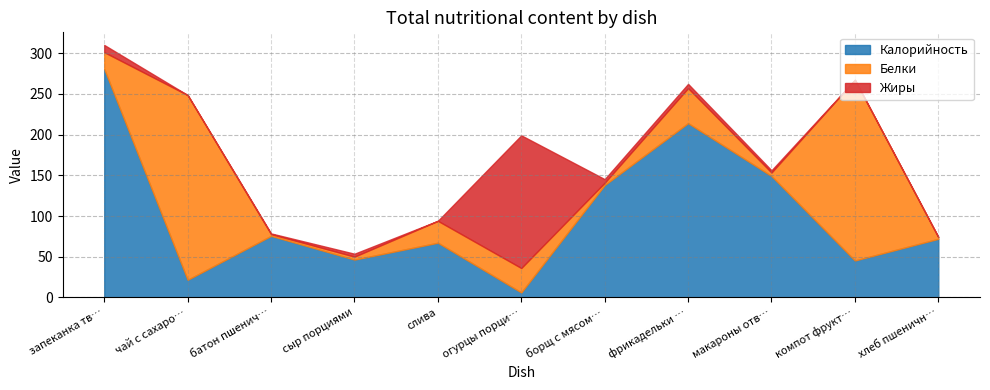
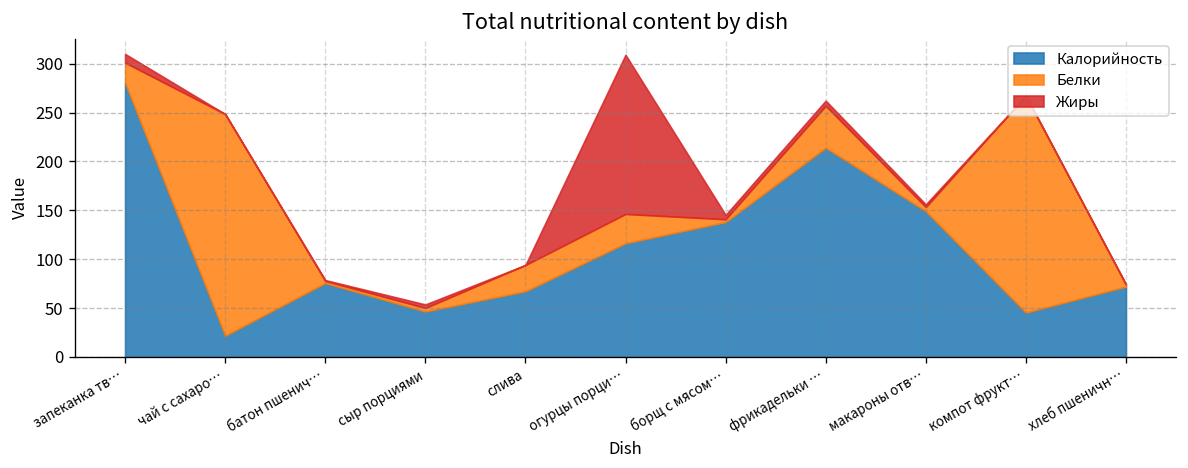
  {
    "Калорийность": {
      "запеканка тв…": 280,
      "чай с сахаро…": 20,
      "сыр порциями": 50,
      "слива": 70,
-     "огурцы порци…": 10,
+     "огурцы порци…": 120,
      "фрикадельки …": 210,
      "макароны отв…": 150,
      "компот фрукт…": 50
    },
    "Белки": {
      "запеканка тв…": 20,
      "сыр порциями": 0,
      "огурцы порци…": 30,
      "фрикадельки …": 40
    },
    "Жиры": {
      "запеканка тв…": 10,
      "сыр порциями": 0,
      "огурцы порци…": 160,
      "борщ с мясом…": 0,
      "фрикадельки …": 10
    }
  }
